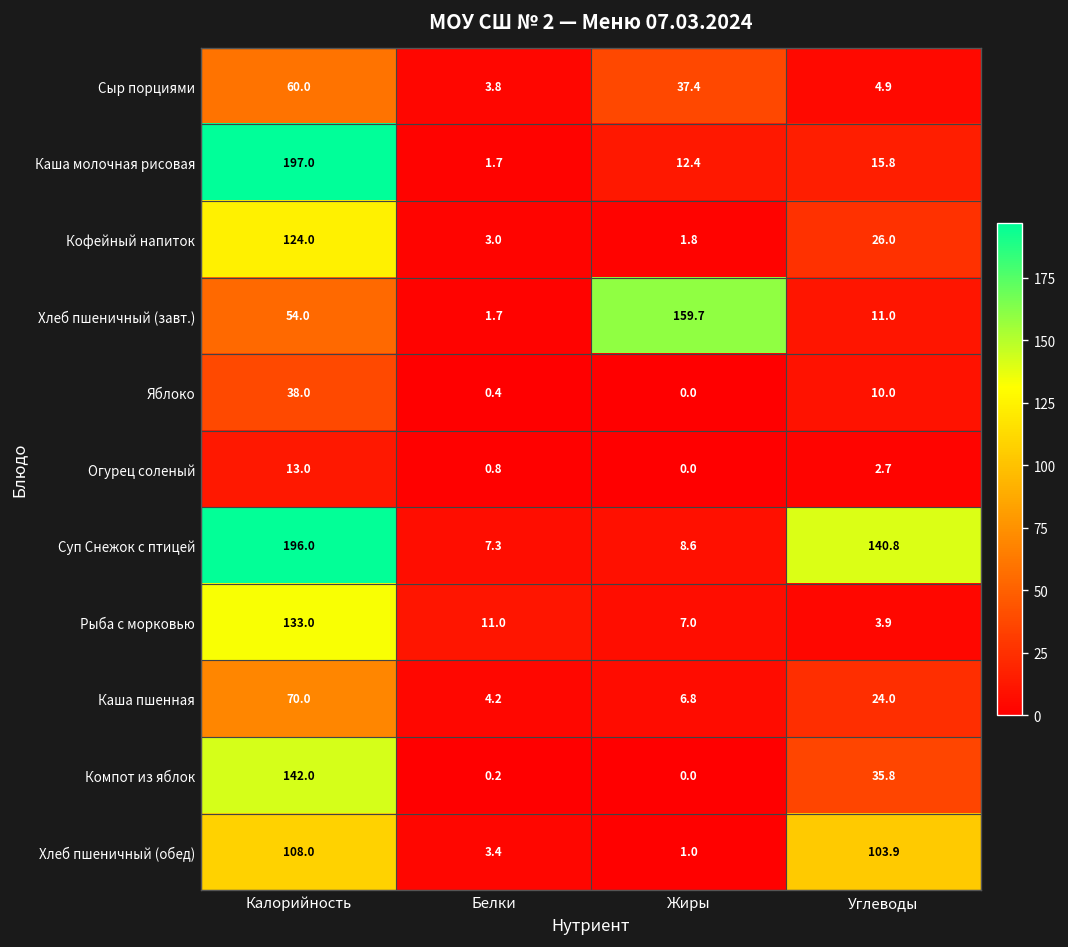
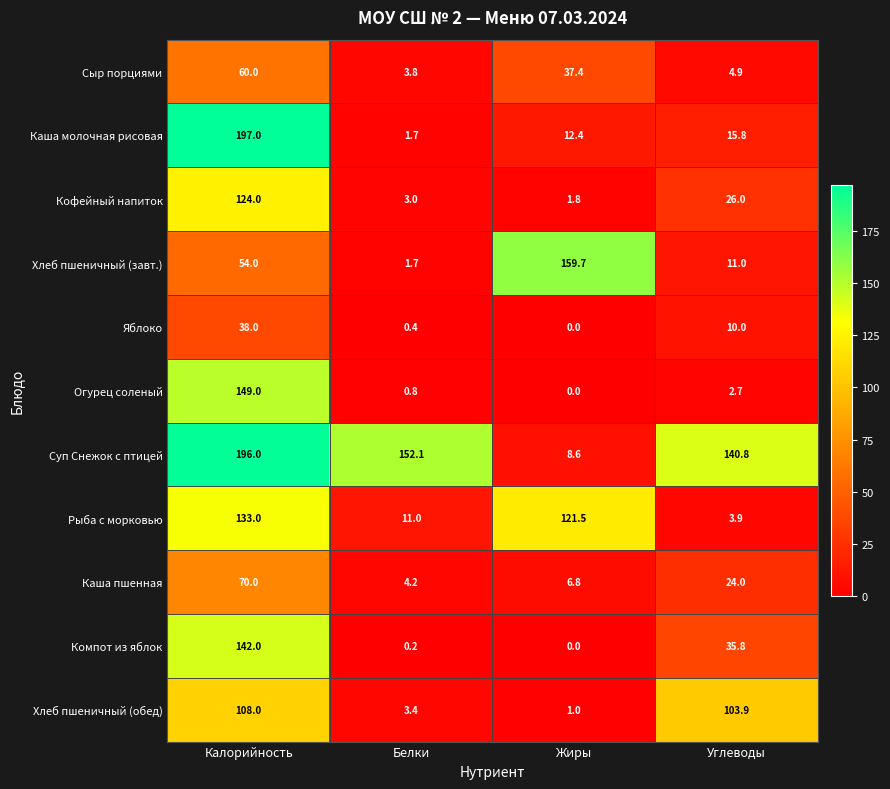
  {
    "Сыр порциями": {
      "Калорийность": 60.0,
      "Белки": 3.8,
      "Жиры": 37.4,
      "Углеводы": 4.9
    },
    "Каша молочная рисовая": {
      "Калорийность": 197.0,
      "Белки": 1.7,
      "Жиры": 12.4,
      "Углеводы": 15.8
    },
    "Кофейный напиток": {
      "Калорийность": 124.0,
      "Белки": 3.0,
      "Жиры": 1.8,
      "Углеводы": 26.0
    },
    "Хлеб пшеничный (завт.)": {
      "Калорийность": 54.0,
      "Белки": 1.7,
      "Жиры": 159.7,
      "Углеводы": 11.0
    },
    "Яблоко": {
      "Калорийность": 38.0,
      "Белки": 0.4,
      "Жиры": 0.0,
      "Углеводы": 10.0
    },
    "Огурец соленый": {
-     "Калорийность": 13.0,
+     "Калорийность": 149.0,
      "Белки": 0.8,
      "Жиры": 0.0,
      "Углеводы": 2.7
    },
    "Суп Снежок с птицей": {
      "Калорийность": 196.0,
-     "Белки": 7.3,
+     "Белки": 152.1,
      "Жиры": 8.6,
      "Углеводы": 140.8
    },
    "Рыба с морковью": {
      "Калорийность": 133.0,
      "Белки": 11.0,
-     "Жиры": 7.0,
+     "Жиры": 121.5,
      "Углеводы": 3.9
    },
    "Каша пшенная": {
      "Калорийность": 70.0,
      "Белки": 4.2,
      "Жиры": 6.8,
      "Углеводы": 24.0
    },
    "Компот из яблок": {
      "Калорийность": 142.0,
      "Белки": 0.2,
      "Жиры": 0.0,
      "Углеводы": 35.8
    },
    "Хлеб пшеничный (обед)": {
      "Калорийность": 108.0,
      "Белки": 3.4,
      "Жиры": 1.0,
      "Углеводы": 103.9
    }
  }
